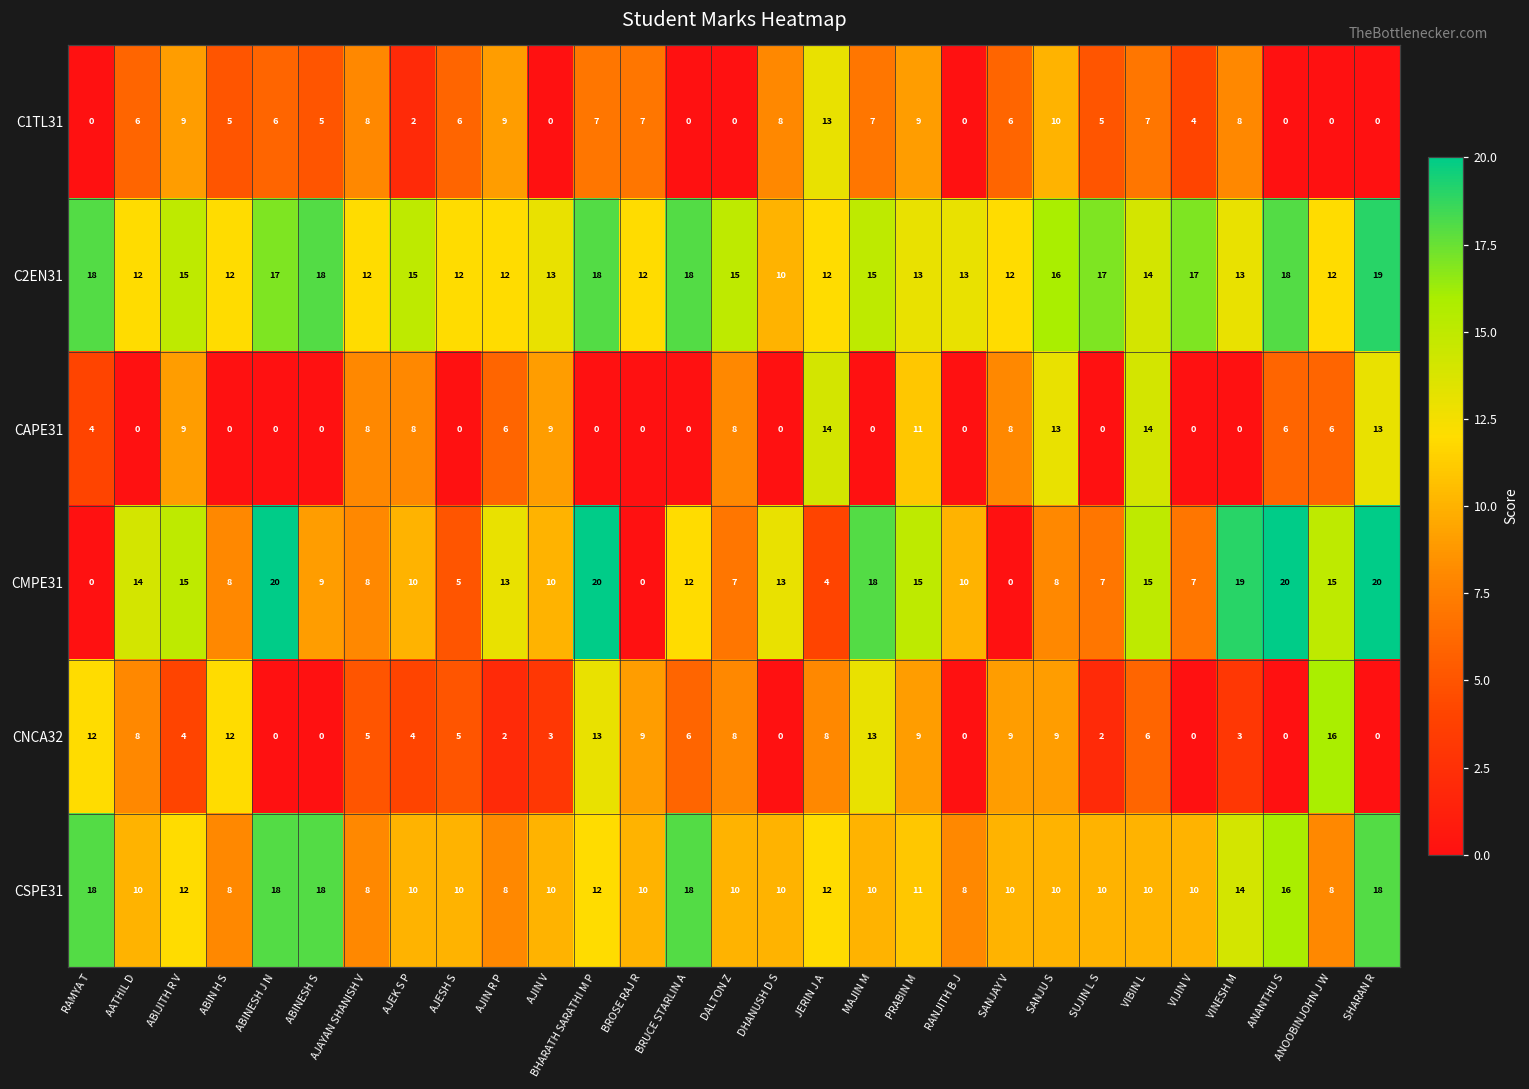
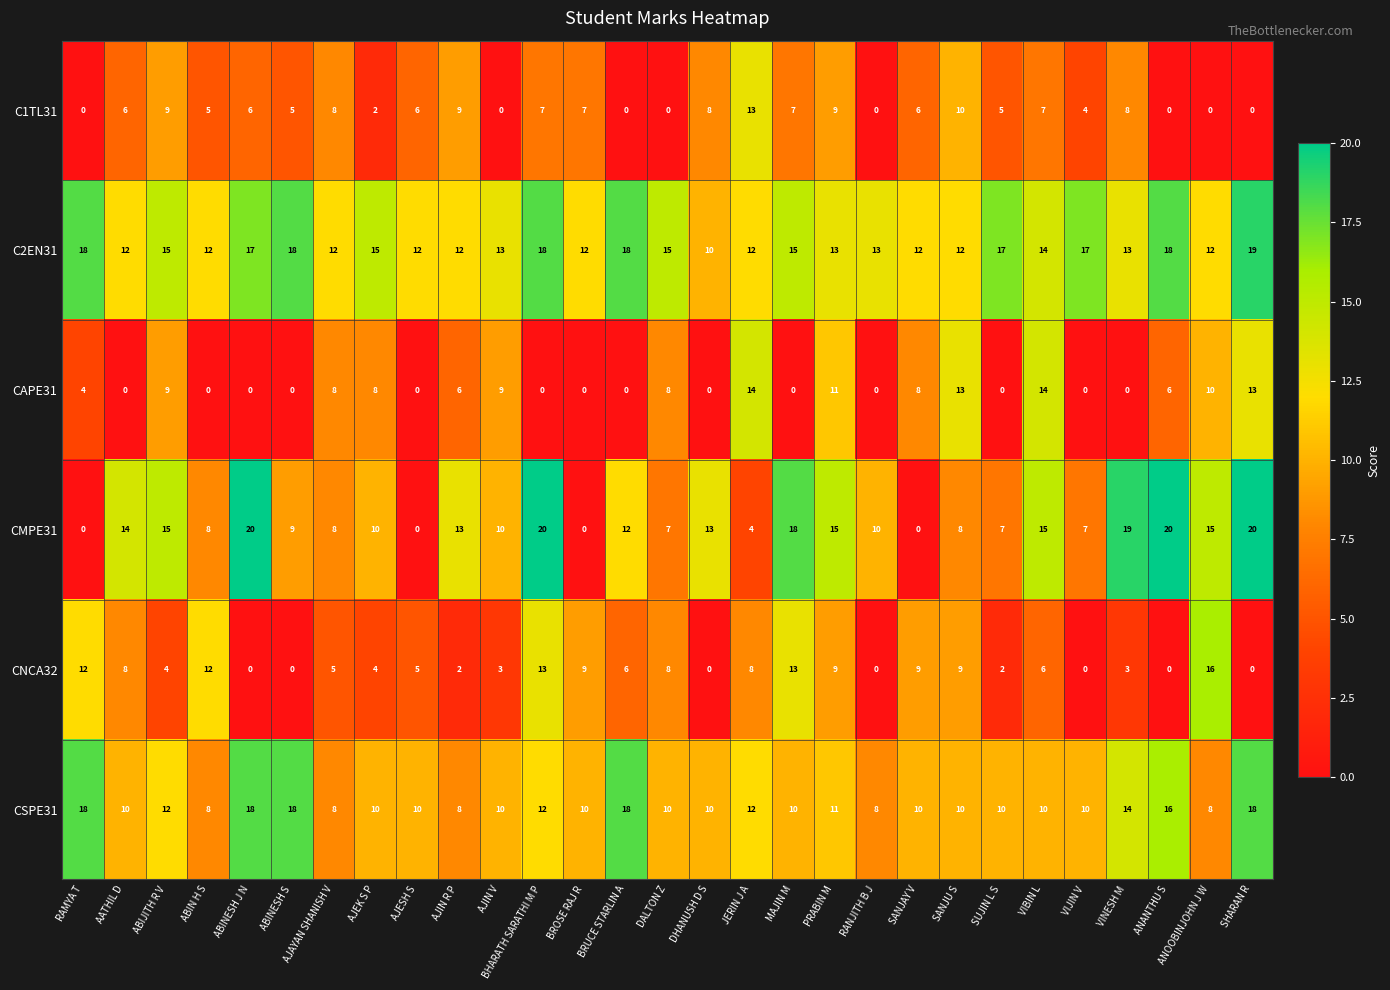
  {
    "C1TL31": {
      "RAMYA T": 0,
      "AATHIL D": 6,
      "ABIJITH R V": 9,
      "ABIN H S": 5,
      "ABINESH J N": 6,
      "ABINESH S": 5,
      "AJAYAN SHANISH V": 8,
      "AJEK S P": 2,
      "AJESH S": 6,
      "AJIN R P": 9,
      "AJIN V": 0,
      "BHARATH SARATHI M P": 7,
      "BROSE RAJ R": 7,
      "BRUCE STARLIN A": 0,
      "DALTON Z": 0,
      "DHANUSH D S": 8,
      "JERIN J A": 13,
      "MAJIN M": 7,
      "PRABIN M": 9,
      "RANJITH B J": 0,
      "SANJAY V": 6,
      "SANJU S": 10,
      "SUJIN L S": 5,
      "VIBIN L": 7,
      "VIJIN V": 4,
      "VINESH M": 8,
      "ANANTHU S": 0,
      "ANOOBINJOHN J W": 0,
      "SHARAN R": 0
    },
    "C2EN31": {
      "RAMYA T": 18,
      "AATHIL D": 12,
      "ABIJITH R V": 15,
      "ABIN H S": 12,
      "ABINESH J N": 17,
      "ABINESH S": 18,
      "AJAYAN SHANISH V": 12,
      "AJEK S P": 15,
      "AJESH S": 12,
      "AJIN R P": 12,
      "AJIN V": 13,
      "BHARATH SARATHI M P": 18,
      "BROSE RAJ R": 12,
      "BRUCE STARLIN A": 18,
      "DALTON Z": 15,
      "DHANUSH D S": 10,
      "JERIN J A": 12,
      "MAJIN M": 15,
      "PRABIN M": 13,
      "RANJITH B J": 13,
      "SANJAY V": 12,
-     "SANJU S": 16,
+     "SANJU S": 12,
      "SUJIN L S": 17,
      "VIBIN L": 14,
      "VIJIN V": 17,
      "VINESH M": 13,
      "ANANTHU S": 18,
      "ANOOBINJOHN J W": 12,
      "SHARAN R": 19
    },
    "CAPE31": {
      "RAMYA T": 4,
      "AATHIL D": 0,
      "ABIJITH R V": 9,
      "ABIN H S": 0,
      "ABINESH J N": 0,
      "ABINESH S": 0,
      "AJAYAN SHANISH V": 8,
      "AJEK S P": 8,
      "AJESH S": 0,
      "AJIN R P": 6,
      "AJIN V": 9,
      "BHARATH SARATHI M P": 0,
      "BROSE RAJ R": 0,
      "BRUCE STARLIN A": 0,
      "DALTON Z": 8,
      "DHANUSH D S": 0,
      "JERIN J A": 14,
      "MAJIN M": 0,
      "PRABIN M": 11,
      "RANJITH B J": 0,
      "SANJAY V": 8,
      "SANJU S": 13,
      "SUJIN L S": 0,
      "VIBIN L": 14,
      "VIJIN V": 0,
      "VINESH M": 0,
      "ANANTHU S": 6,
-     "ANOOBINJOHN J W": 6,
+     "ANOOBINJOHN J W": 10,
      "SHARAN R": 13
    },
    "CMPE31": {
      "RAMYA T": 0,
      "AATHIL D": 14,
      "ABIJITH R V": 15,
      "ABIN H S": 8,
      "ABINESH J N": 20,
      "ABINESH S": 9,
      "AJAYAN SHANISH V": 8,
      "AJEK S P": 10,
-     "AJESH S": 5,
+     "AJESH S": 0,
      "AJIN R P": 13,
      "AJIN V": 10,
      "BHARATH SARATHI M P": 20,
      "BROSE RAJ R": 0,
      "BRUCE STARLIN A": 12,
      "DALTON Z": 7,
      "DHANUSH D S": 13,
      "JERIN J A": 4,
      "MAJIN M": 18,
      "PRABIN M": 15,
      "RANJITH B J": 10,
      "SANJAY V": 0,
      "SANJU S": 8,
      "SUJIN L S": 7,
      "VIBIN L": 15,
      "VIJIN V": 7,
      "VINESH M": 19,
      "ANANTHU S": 20,
      "ANOOBINJOHN J W": 15,
      "SHARAN R": 20
    },
    "CNCA32": {
      "RAMYA T": 12,
      "AATHIL D": 8,
      "ABIJITH R V": 4,
      "ABIN H S": 12,
      "ABINESH J N": 0,
      "ABINESH S": 0,
      "AJAYAN SHANISH V": 5,
      "AJEK S P": 4,
      "AJESH S": 5,
      "AJIN R P": 2,
      "AJIN V": 3,
      "BHARATH SARATHI M P": 13,
      "BROSE RAJ R": 9,
      "BRUCE STARLIN A": 6,
      "DALTON Z": 8,
      "DHANUSH D S": 0,
      "JERIN J A": 8,
      "MAJIN M": 13,
      "PRABIN M": 9,
      "RANJITH B J": 0,
      "SANJAY V": 9,
      "SANJU S": 9,
      "SUJIN L S": 2,
      "VIBIN L": 6,
      "VIJIN V": 0,
      "VINESH M": 3,
      "ANANTHU S": 0,
      "ANOOBINJOHN J W": 16,
      "SHARAN R": 0
    },
    "CSPE31": {
      "RAMYA T": 18,
      "AATHIL D": 10,
      "ABIJITH R V": 12,
      "ABIN H S": 8,
      "ABINESH J N": 18,
      "ABINESH S": 18,
      "AJAYAN SHANISH V": 8,
      "AJEK S P": 10,
      "AJESH S": 10,
      "AJIN R P": 8,
      "AJIN V": 10,
      "BHARATH SARATHI M P": 12,
      "BROSE RAJ R": 10,
      "BRUCE STARLIN A": 18,
      "DALTON Z": 10,
      "DHANUSH D S": 10,
      "JERIN J A": 12,
      "MAJIN M": 10,
      "PRABIN M": 11,
      "RANJITH B J": 8,
      "SANJAY V": 10,
      "SANJU S": 10,
      "SUJIN L S": 10,
      "VIBIN L": 10,
      "VIJIN V": 10,
      "VINESH M": 14,
      "ANANTHU S": 16,
      "ANOOBINJOHN J W": 8,
      "SHARAN R": 18
    }
  }
